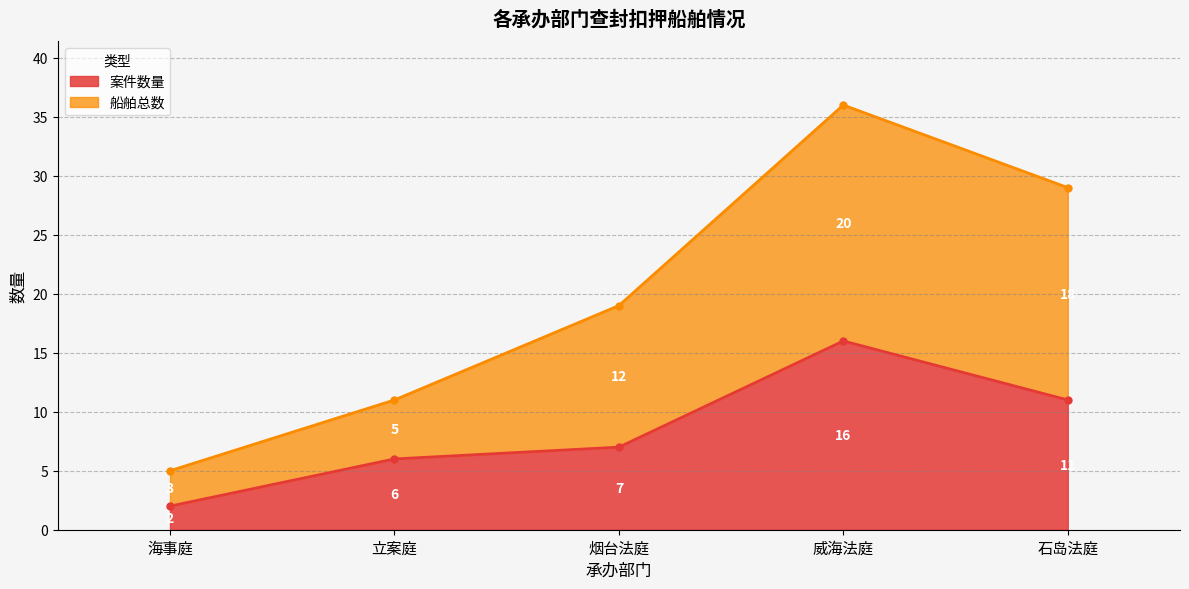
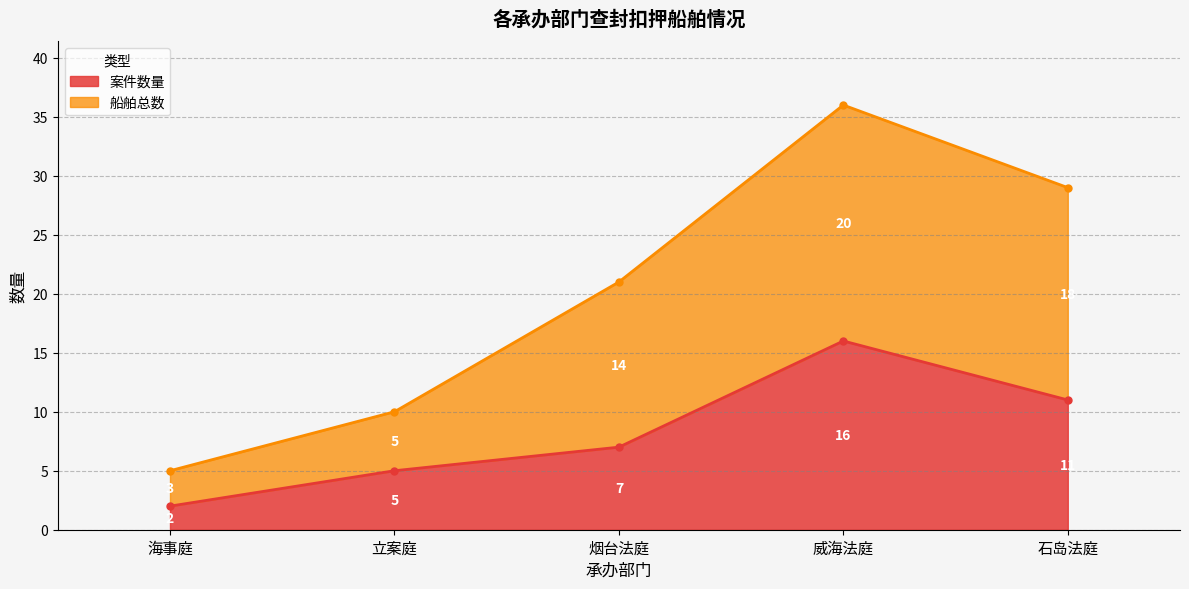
  {
    "案件数量": {
-     "立案庭": 6
+     "立案庭": 5
    },
    "船舶总数": {
      "立案庭": 5,
-     "烟台法庭": 12
+     "烟台法庭": 14
    }
  }
